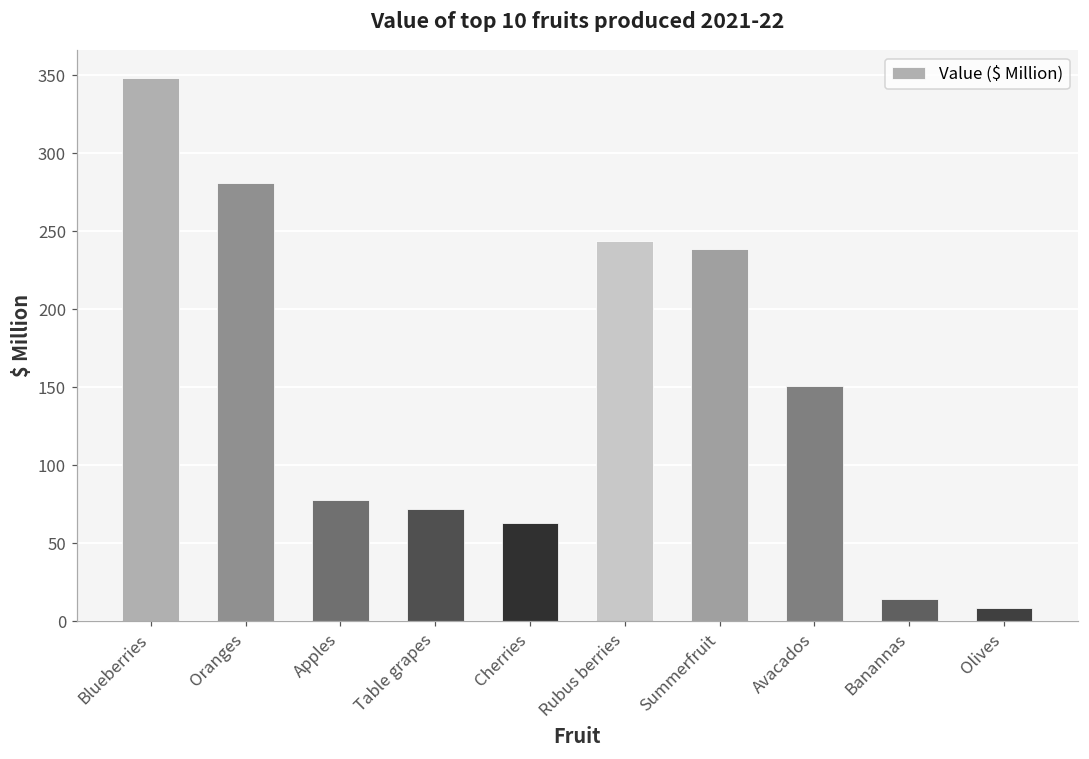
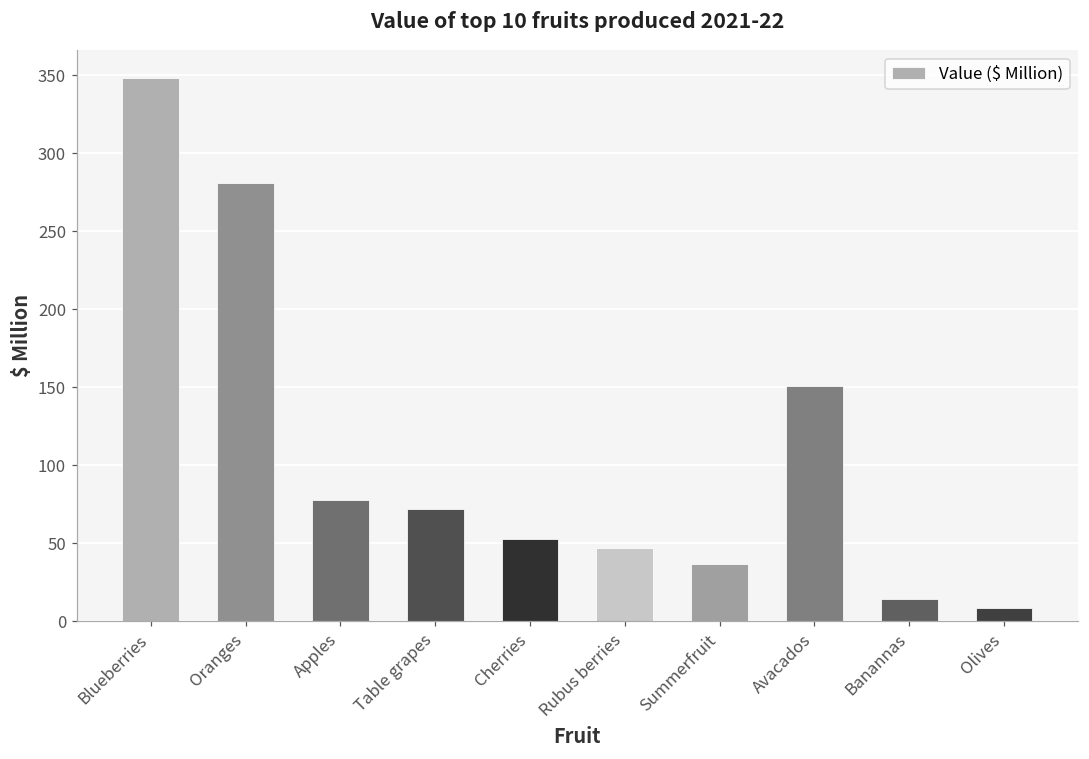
  {
    "Blueberries": 348,
    "Oranges": 281,
    "Apples": 78,
    "Table grapes": 72,
-   "Cherries": 63,
-   "Rubus berries": 244,
-   "Summerfruit": 239,
+   "Cherries": 52,
+   "Rubus berries": 47,
+   "Summerfruit": 37,
    "Avacados": 151,
    "Banannas": 14,
    "Olives": 8
  }
